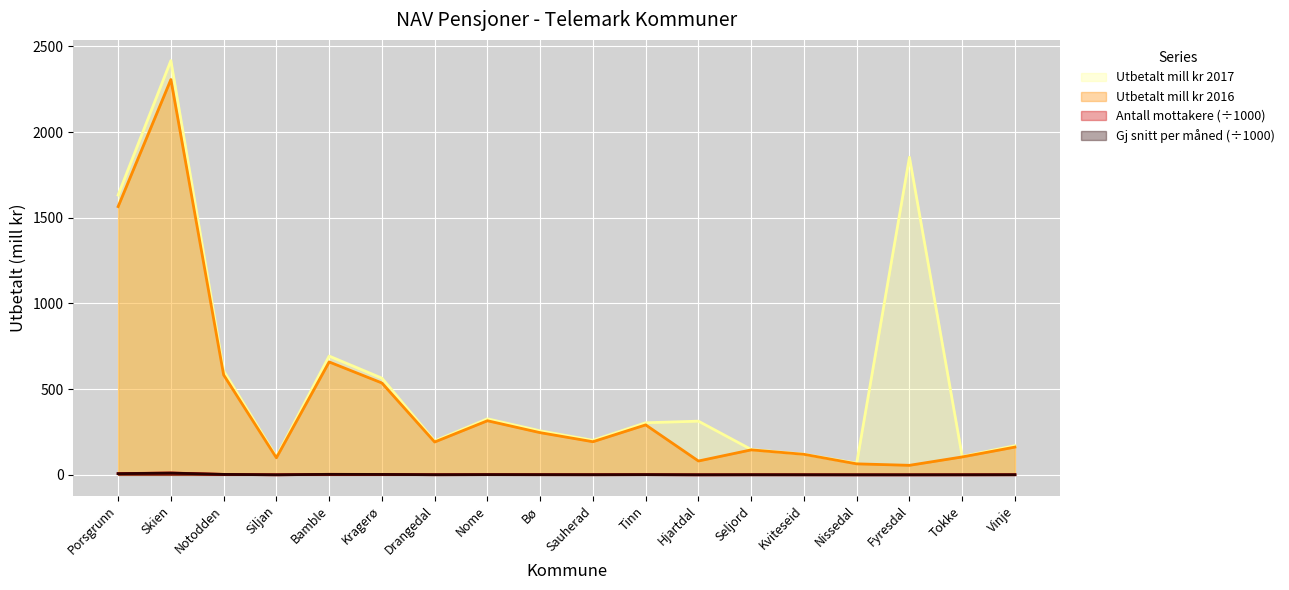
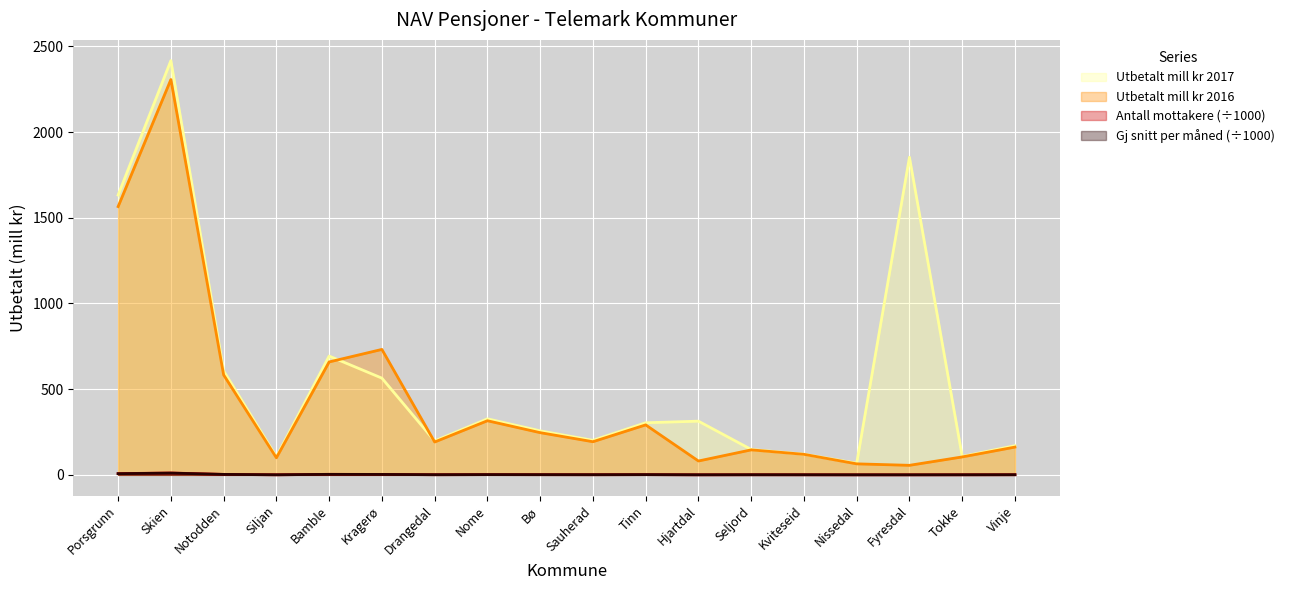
  {
    "Utbetalt mill kr 2017": {
      "Porsgrunn": 1630,
      "Skien": 2420,
      "Notodden": 610,
      "Bamble": 690,
      "Kragerø": 560,
      "Hjartdal": 310,
      "Fyresdal": 1850
    },
    "Utbetalt mill kr 2016": {
      "Porsgrunn": 1570,
      "Skien": 2310,
      "Notodden": 580,
      "Bamble": 660,
-     "Kragerø": 540,
+     "Kragerø": 730,
      "Hjartdal": 80,
      "Fyresdal": 60
    },
    "Gj snitt per måned (÷1000)": {
      "Porsgrunn": 10,
      "Skien": 10,
      "Notodden": 0,
      "Siljan": 0,
      "Bamble": 0,
      "Kragerø": 0,
      "Drangedal": 0,
      "Nome": 0,
      "Bø": 0,
      "Sauherad": 0,
      "Tinn": 0,
      "Hjartdal": 0,
      "Seljord": 0,
      "Kviteseid": 0,
      "Nissedal": 0,
      "Fyresdal": 0,
      "Tokke": 0,
      "Vinje": 0
    }
  }
